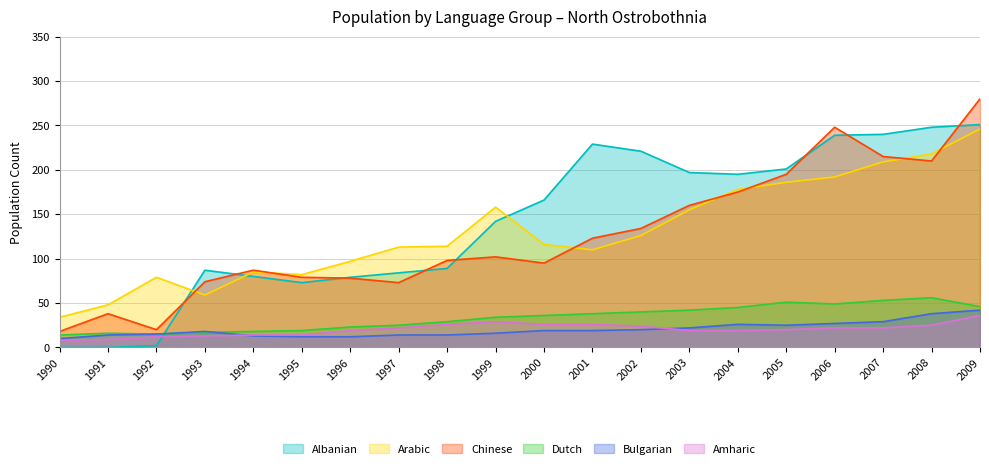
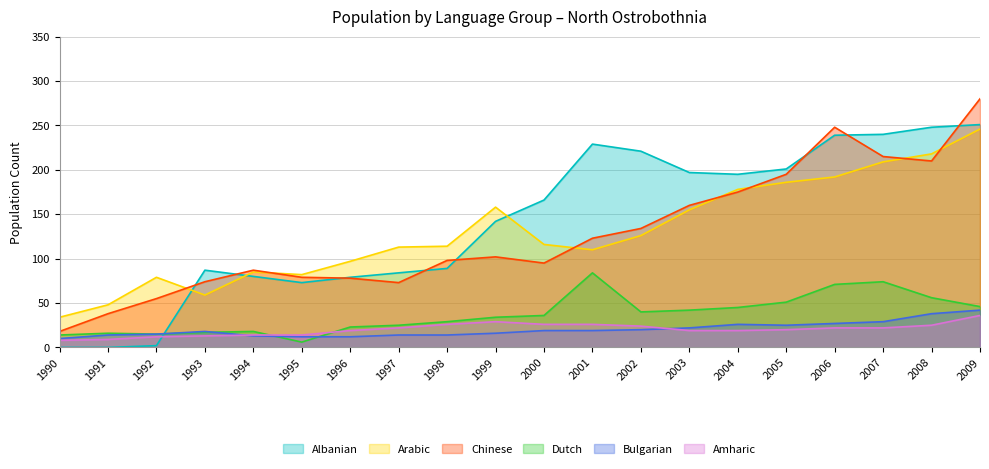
  {
    "Arabic": {
      "1990": 30,
      "1991": 50,
      "1992": 80,
      "1993": 60,
      "1995": 80,
      "1996": 100,
      "1997": 110,
      "1998": 110,
      "1999": 160,
      "2000": 120,
      "2001": 110,
      "2002": 130,
      "2003": 160,
      "2004": 180,
      "2005": 190,
      "2006": 190,
      "2007": 210,
      "2008": 220,
      "2009": 250
    },
    "Chinese": {
      "1990": 20,
      "1991": 40,
-     "1992": 20,
+     "1992": 60,
      "1993": 70,
      "1995": 80,
      "1997": 70,
      "1998": 100,
      "1999": 100,
      "2000": 100,
      "2001": 120,
      "2002": 130,
      "2003": 160,
      "2004": 180,
      "2005": 200,
      "2006": 250,
      "2007": 220,
      "2008": 210,
      "2009": 280
    },
    "Dutch": {
      "1990": 10,
      "1994": 20,
-     "1995": 20,
+     "1995": 10,
      "1996": 20,
      "1997": 30,
      "1998": 30,
      "1999": 30,
      "2000": 40,
-     "2001": 40,
+     "2001": 80,
      "2002": 40,
      "2003": 40,
      "2004": 50,
      "2005": 50,
-     "2006": 50,
-     "2007": 50,
+     "2006": 70,
+     "2007": 70,
      "2008": 60,
      "2009": 50
    },
    "Amharic": {
      "1991": 10,
      "1992": 10,
      "1993": 10,
      "1996": 20,
      "1997": 20,
      "1998": 30,
      "1999": 30,
      "2000": 30,
      "2001": 30,
      "2002": 20,
      "2003": 20,
      "2004": 20,
      "2005": 20,
      "2006": 20,
      "2007": 20,
      "2008": 30,
      "2009": 40
    }
  }
